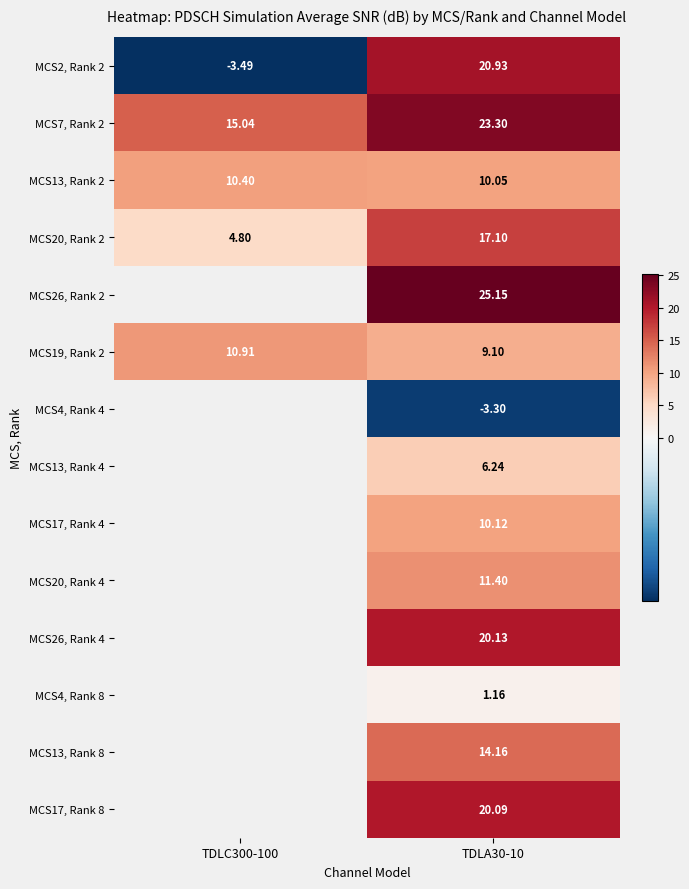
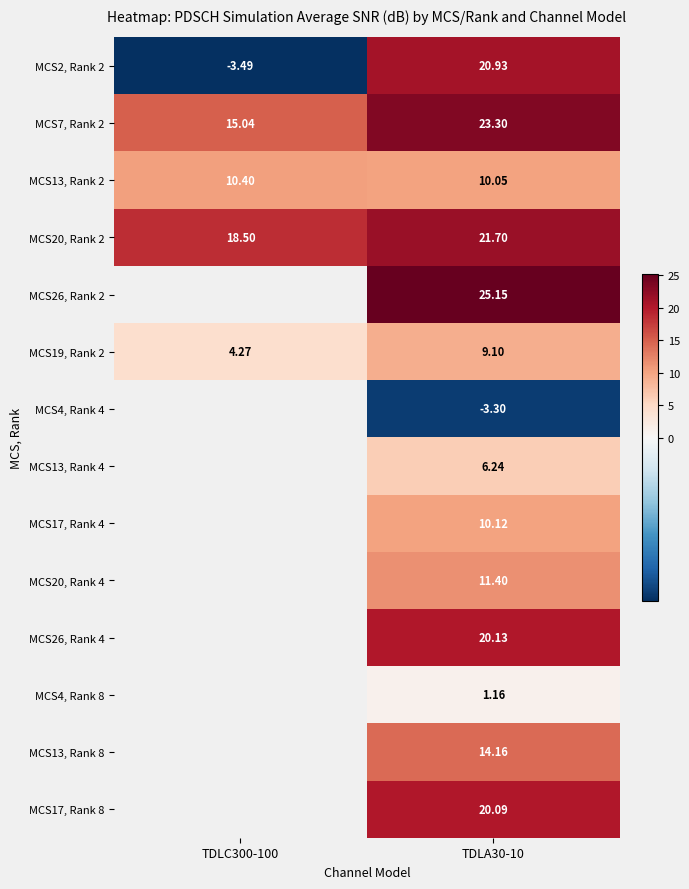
  {
    "MCS2, Rank 2": {
      "TDLC300-100": -3.49,
      "TDLA30-10": 20.93
    },
    "MCS7, Rank 2": {
      "TDLC300-100": 15.04,
      "TDLA30-10": 23.30
    },
    "MCS13, Rank 2": {
      "TDLC300-100": 10.40,
      "TDLA30-10": 10.05
    },
    "MCS20, Rank 2": {
-     "TDLC300-100": 4.80,
-     "TDLA30-10": 17.10
+     "TDLC300-100": 18.50,
+     "TDLA30-10": 21.70
    },
    "MCS26, Rank 2": {
      "TDLA30-10": 25.15
    },
    "MCS19, Rank 2": {
-     "TDLC300-100": 10.91,
+     "TDLC300-100": 4.27,
      "TDLA30-10": 9.10
    },
    "MCS4, Rank 4": {
      "TDLA30-10": -3.30
    },
    "MCS13, Rank 4": {
      "TDLA30-10": 6.24
    },
    "MCS17, Rank 4": {
      "TDLA30-10": 10.12
    },
    "MCS20, Rank 4": {
      "TDLA30-10": 11.40
    },
    "MCS26, Rank 4": {
      "TDLA30-10": 20.13
    },
    "MCS4, Rank 8": {
      "TDLA30-10": 1.16
    },
    "MCS13, Rank 8": {
      "TDLA30-10": 14.16
    },
    "MCS17, Rank 8": {
      "TDLA30-10": 20.09
    }
  }
